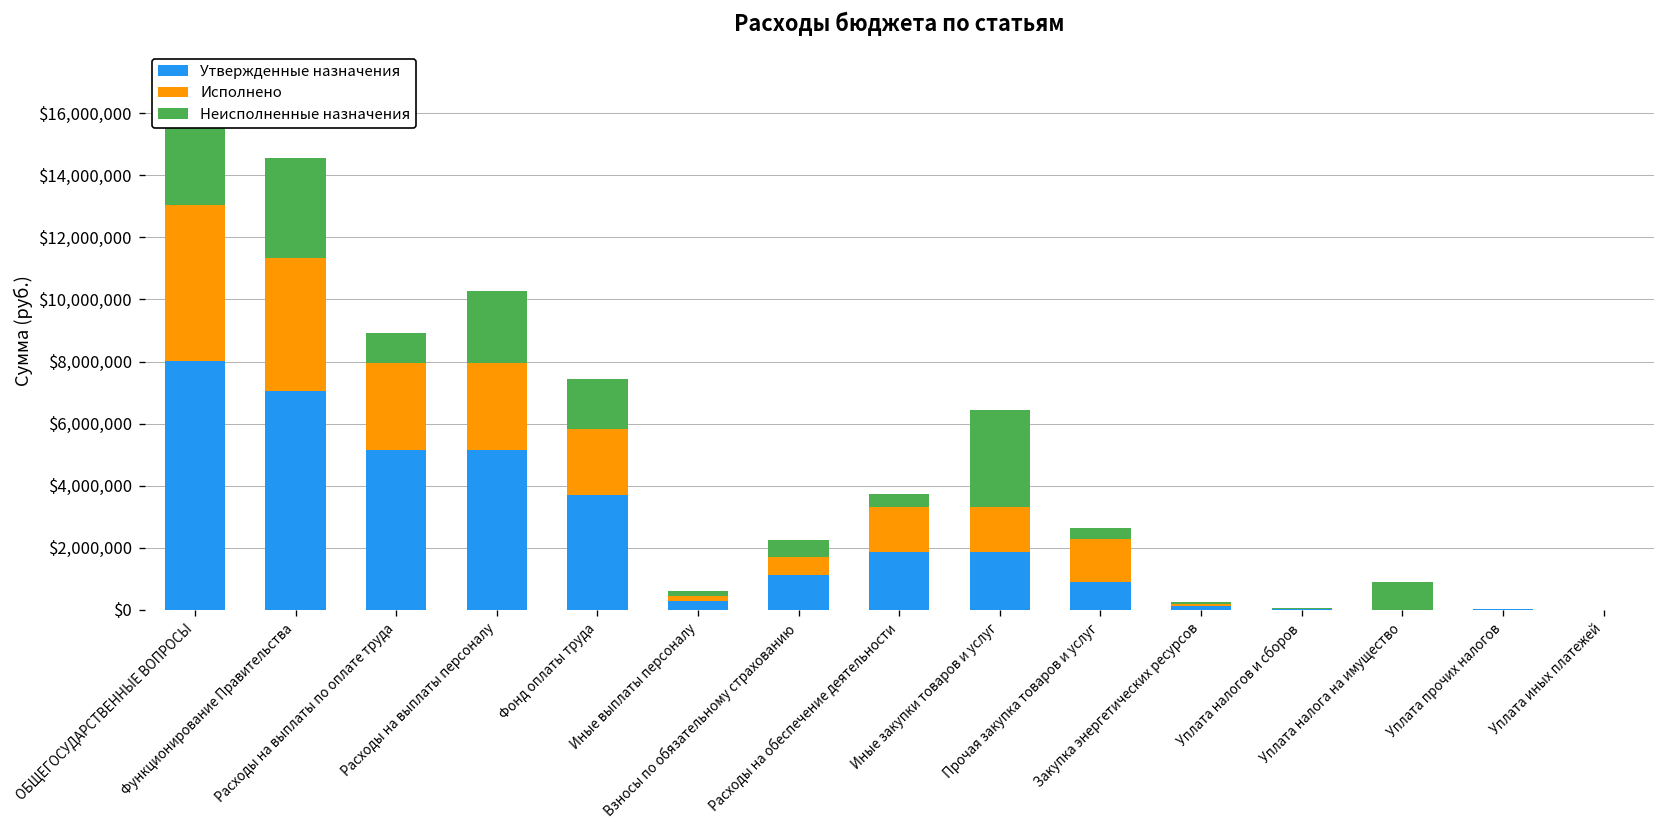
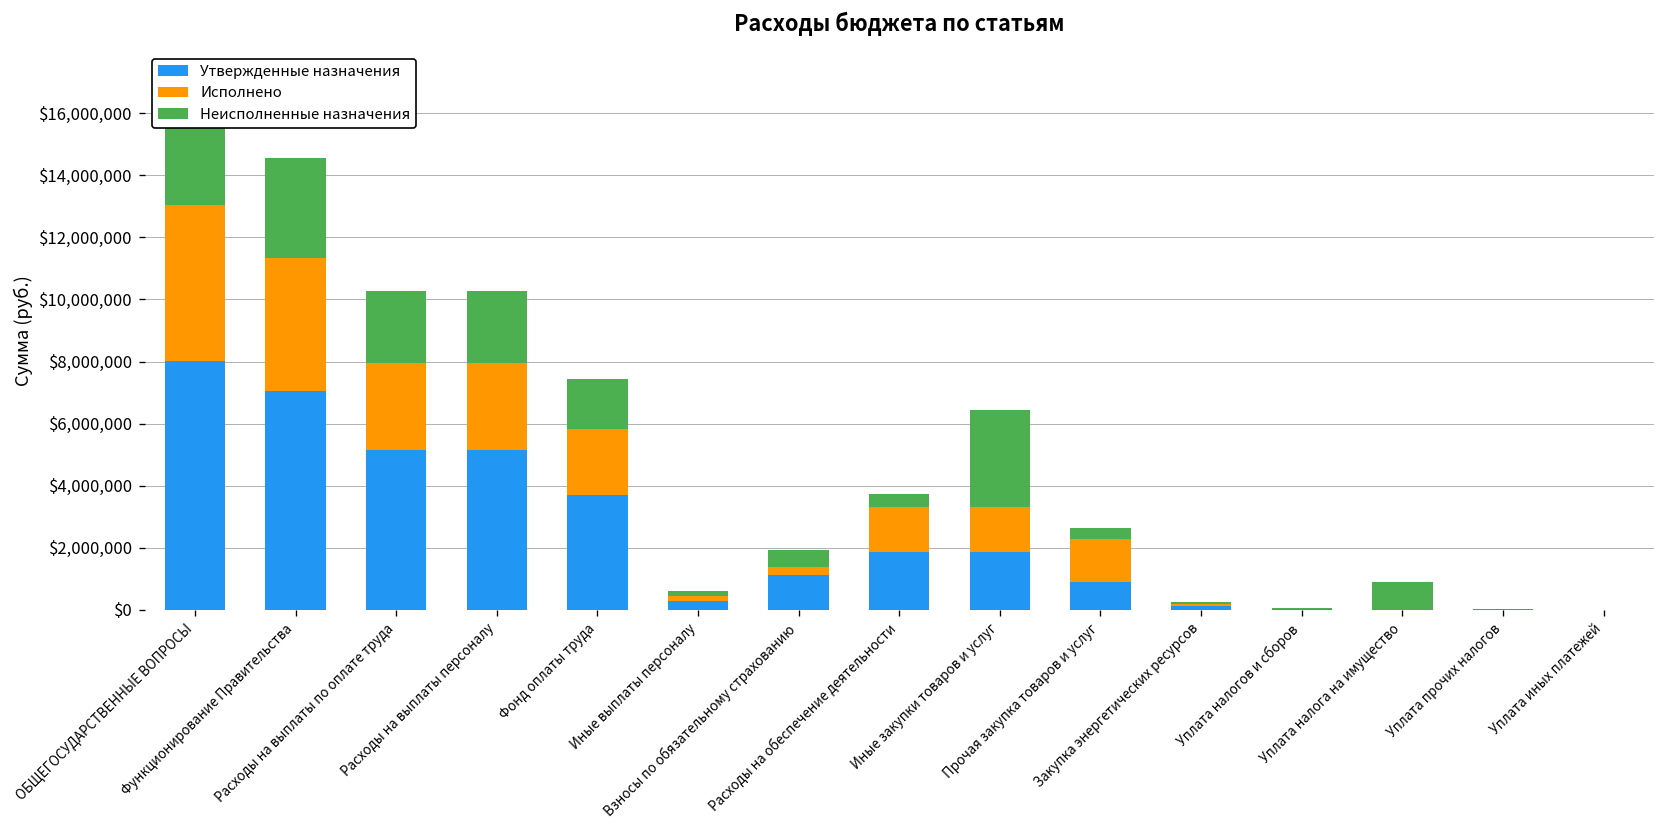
  {
    "Утвержденные назначения": {
      "ОБЩЕГОСУДАРСТВЕННЫЕ ВОПРОСЫ": "$8,000,000",
      "Функционирование Правительства": "$7,000,000",
      "Расходы на выплаты по оплате труда": "$5,100,000",
      "Расходы на выплаты персоналу": "$5,100,000",
      "Фонд оплаты труда": "$3,700,000",
      "Иные выплаты персоналу": "$300,000",
      "Взносы по обязательному страхованию": "$1,100,000",
      "Расходы на обеспечение деятельности": "$1,900,000",
      "Иные закупки товаров и услуг": "$1,900,000",
      "Прочая закупка товаров и услуг": "$900,000",
      "Закупка энергетических ресурсов": "$100,000"
    },
    "Исполнено": {
      "ОБЩЕГОСУДАРСТВЕННЫЕ ВОПРОСЫ": "$5,000,000",
      "Функционирование Правительства": "$4,300,000",
      "Расходы на выплаты по оплате труда": "$2,800,000",
      "Расходы на выплаты персоналу": "$2,800,000",
      "Фонд оплаты труда": "$2,100,000",
      "Иные выплаты персоналу": "$100,000",
-     "Взносы по обязательному страхованию": "$600,000",
+     "Взносы по обязательному страхованию": "$300,000",
      "Расходы на обеспечение деятельности": "$1,400,000",
      "Иные закупки товаров и услуг": "$1,400,000",
      "Прочая закупка товаров и услуг": "$1,400,000",
      "Уплата налога на имущество": "$0"
    },
    "Неисполненные назначения": {
      "Функционирование Правительства": "$3,200,000",
-     "Расходы на выплаты по оплате труда": "$900,000",
+     "Расходы на выплаты по оплате труда": "$2,300,000",
      "Расходы на выплаты персоналу": "$2,300,000",
      "Фонд оплаты труда": "$1,600,000",
      "Иные выплаты персоналу": "$200,000",
      "Взносы по обязательному страхованию": "$500,000",
      "Расходы на обеспечение деятельности": "$400,000",
      "Иные закупки товаров и услуг": "$3,100,000",
      "Прочая закупка товаров и услуг": "$400,000",
      "Уплата налога на имущество": "$900,000"
    }
  }
